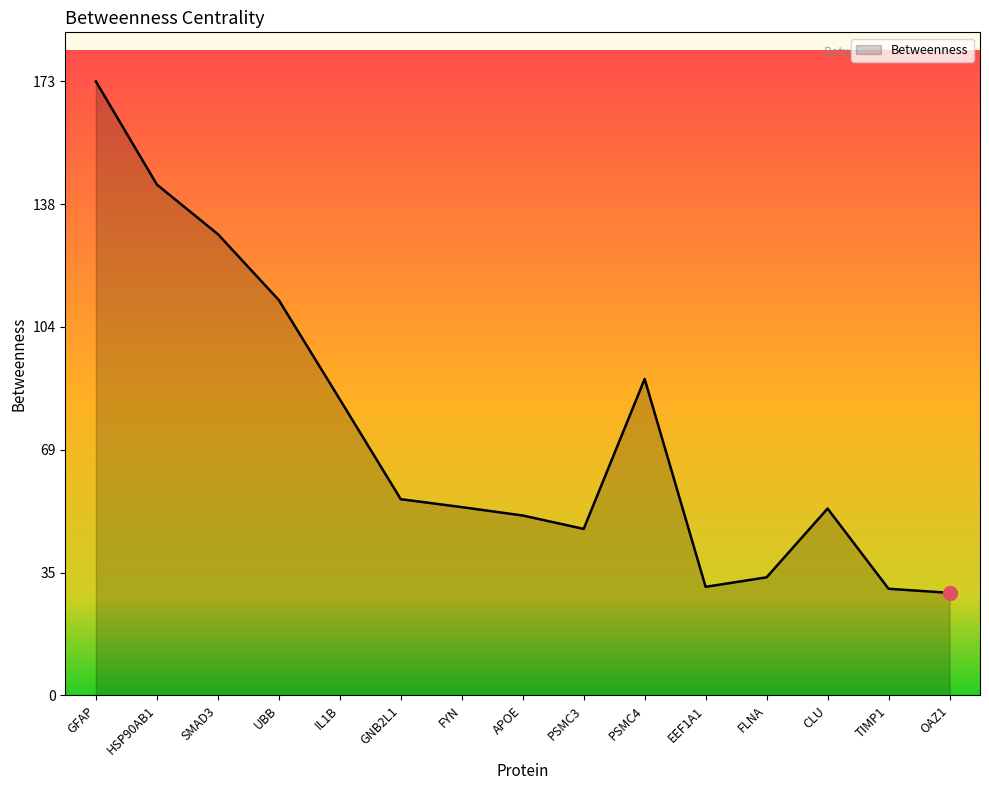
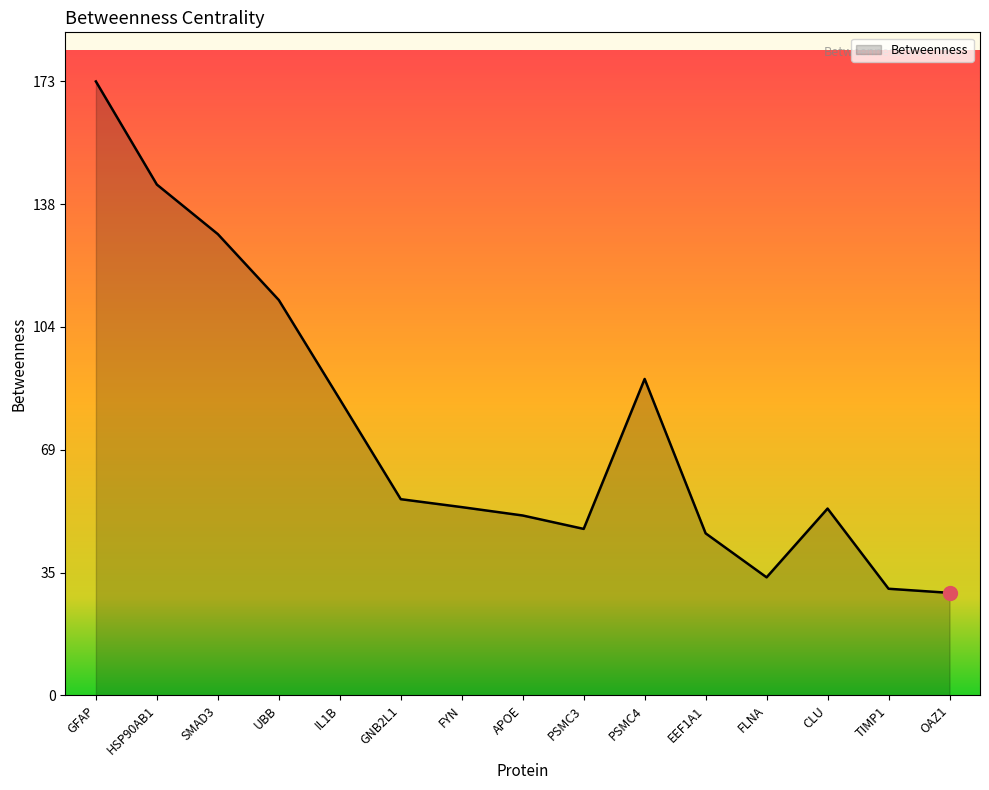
  {
    "Betweenness": {
      "GFAP": 173,
      "HSP90AB1": 144,
      "SMAD3": 130,
      "UBB": 111,
      "IL1B": 83,
      "GNB2L1": 55,
      "FYN": 53,
      "APOE": 51,
      "PSMC3": 47,
      "PSMC4": 89,
-     "EEF1A1": 31,
+     "EEF1A1": 46,
      "FLNA": 33,
      "CLU": 53,
      "TIMP1": 30
    }
  }
